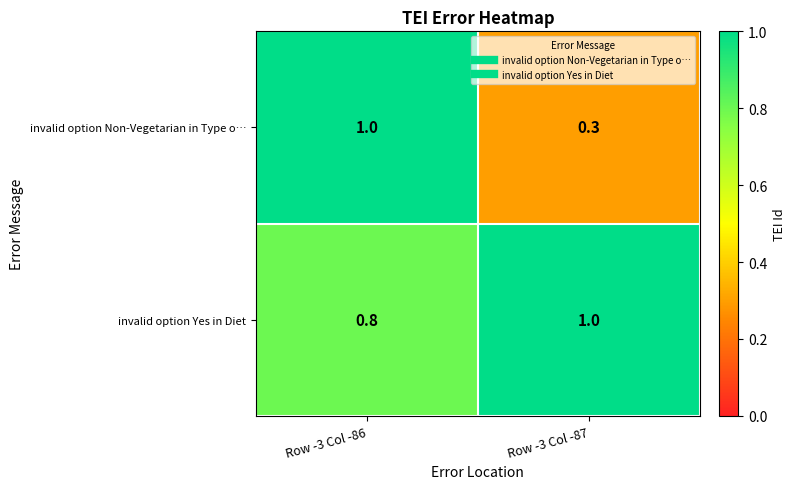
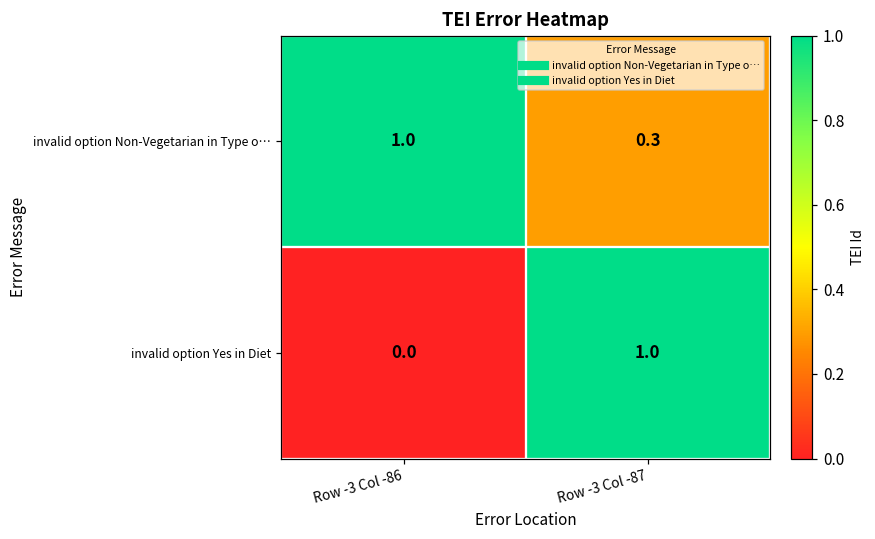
  {
    "invalid option Non-Vegetarian in Type o…": {
      "Row -3 Col -86": 1.0,
      "Row -3 Col -87": 0.3
    },
    "invalid option Yes in Diet": {
-     "Row -3 Col -86": 0.8,
+     "Row -3 Col -86": 0.0,
      "Row -3 Col -87": 1.0
    }
  }
